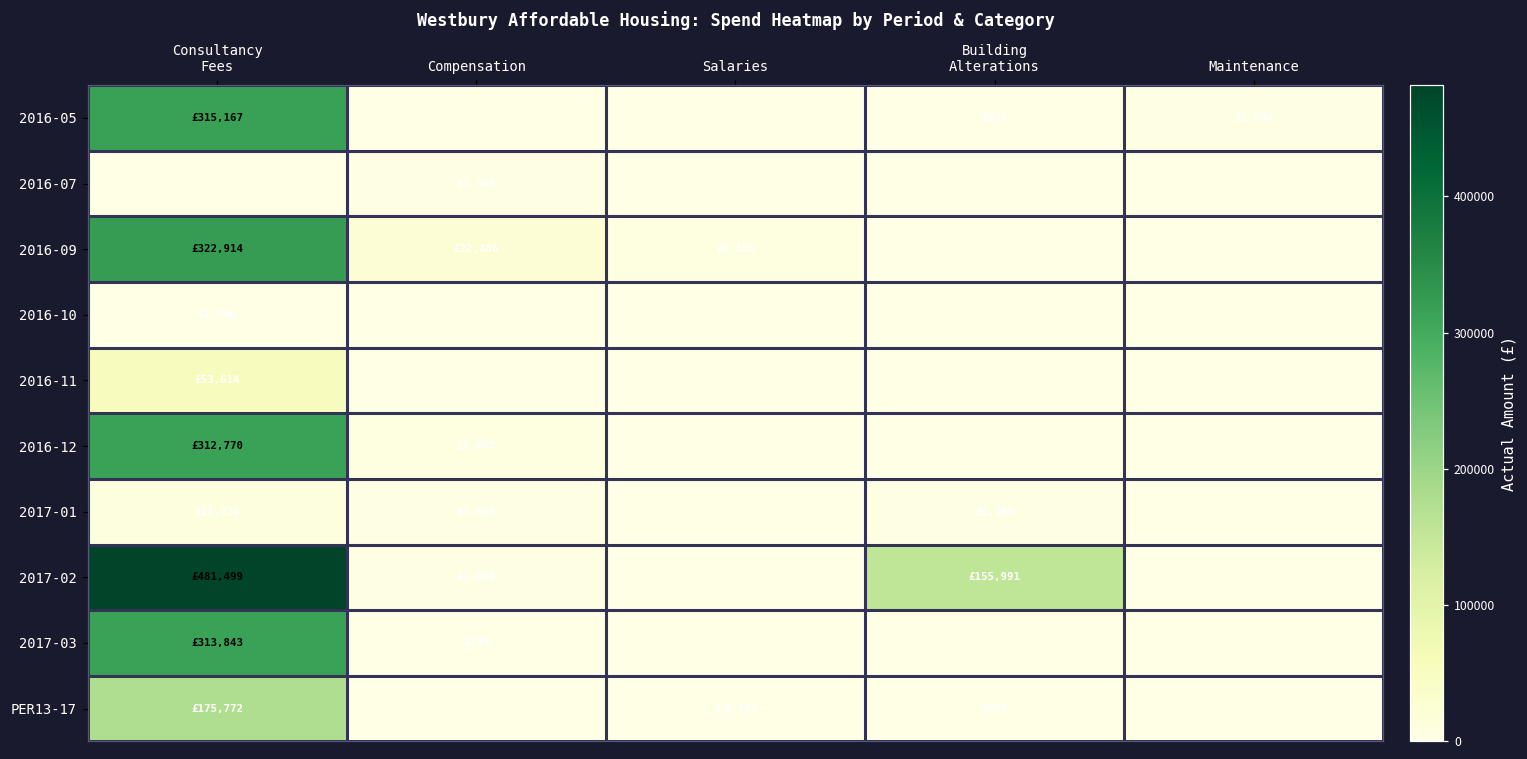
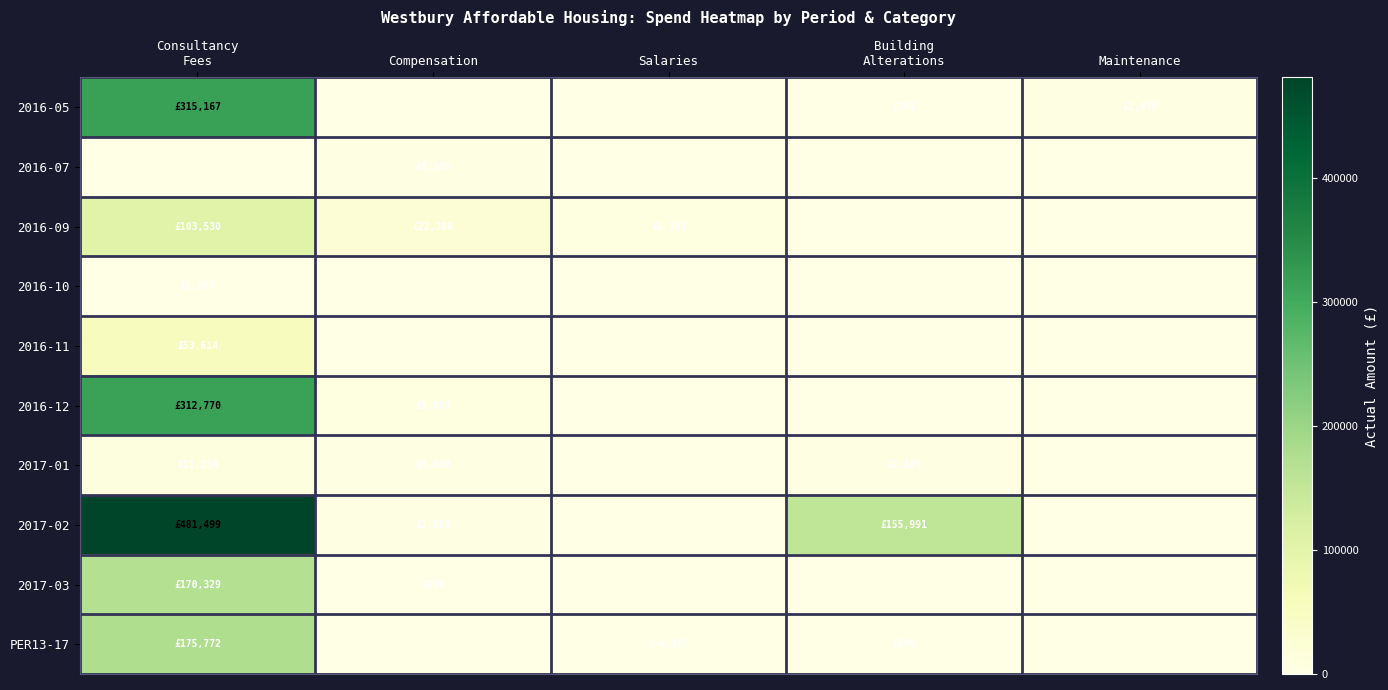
  {
    "2016-05": {
      "Consultancy Fees": "£315,167"
    },
    "2016-09": {
-     "Consultancy Fees": "£322,914"
+     "Consultancy Fees": "£103,530"
    },
    "2016-11": {
      "Consultancy Fees": "£53,614"
    },
    "2016-12": {
      "Consultancy Fees": "£312,770"
    },
    "2017-02": {
      "Consultancy Fees": "£481,499",
      "Building Alterations": "£155,991"
    },
    "2017-03": {
-     "Consultancy Fees": "£313,843"
+     "Consultancy Fees": "£170,329"
    },
    "PER13-17": {
      "Consultancy Fees": "£175,772"
    }
  }
